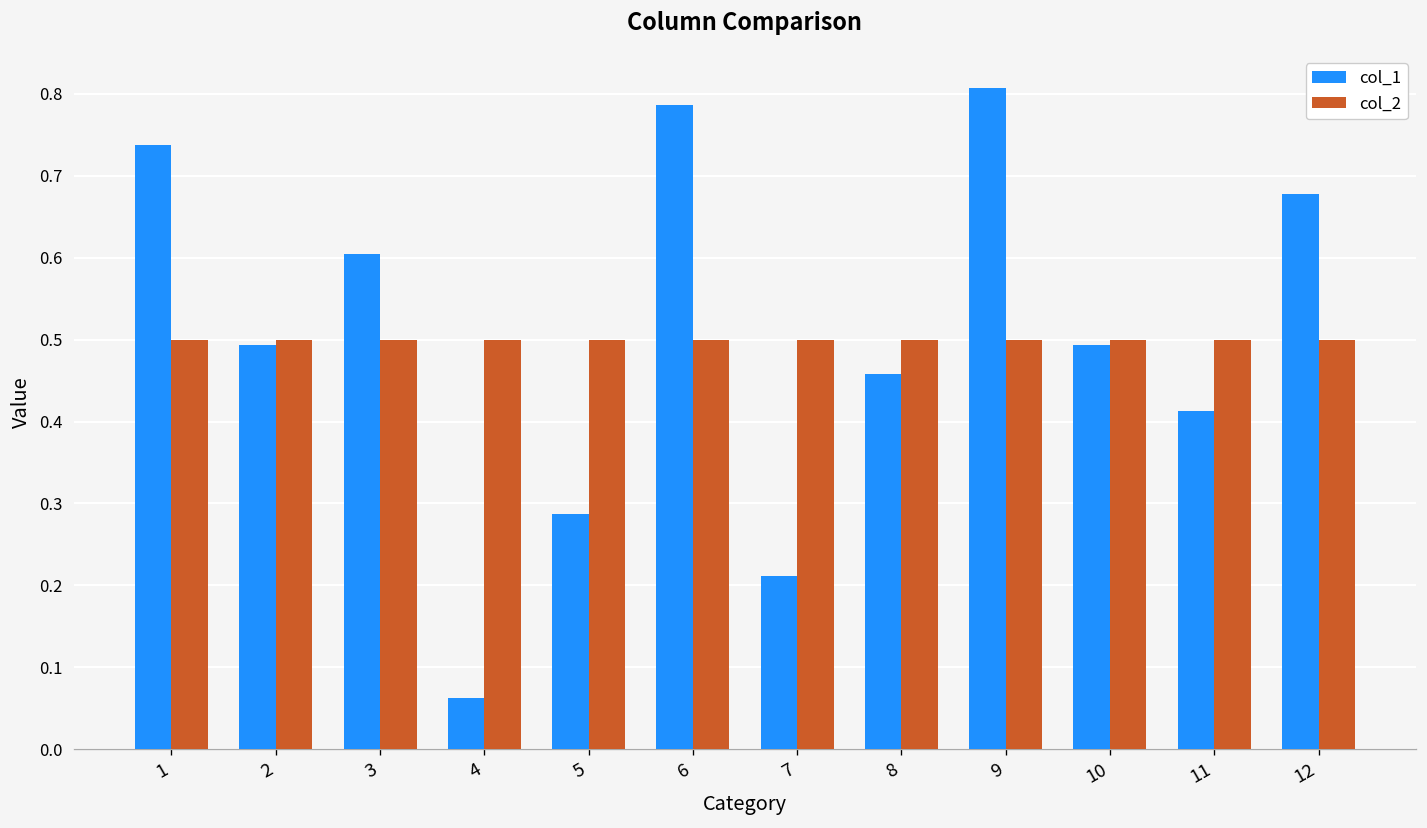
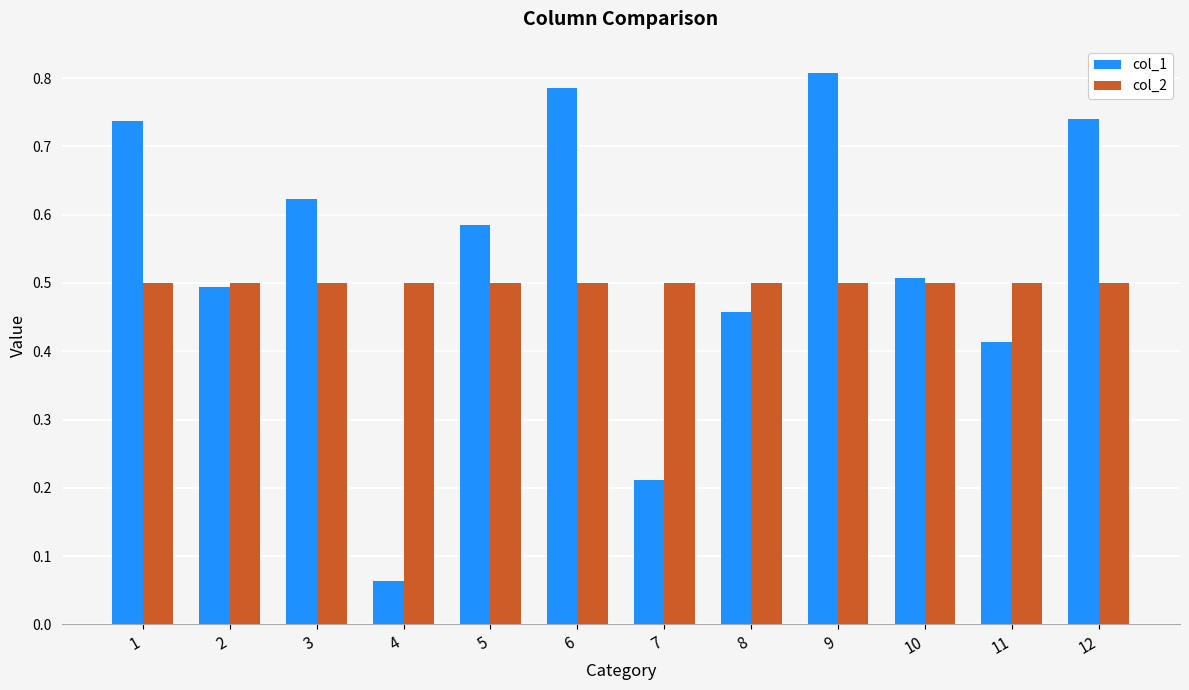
  {
    "col_1": {
      "1": 0.74,
      "2": 0.49,
-     "3": 0.60,
+     "3": 0.62,
      "4": 0.06,
-     "5": 0.29,
+     "5": 0.58,
      "6": 0.79,
      "7": 0.21,
      "8": 0.46,
      "9": 0.81,
-     "10": 0.49,
+     "10": 0.51,
      "11": 0.41,
-     "12": 0.68
+     "12": 0.74
    },
    "col_2": {
      "1": 0.50,
      "2": 0.50,
      "3": 0.50,
      "4": 0.50,
      "5": 0.50,
      "6": 0.50,
      "7": 0.50,
      "8": 0.50,
      "9": 0.50,
      "10": 0.50,
      "11": 0.50,
      "12": 0.50
    }
  }
